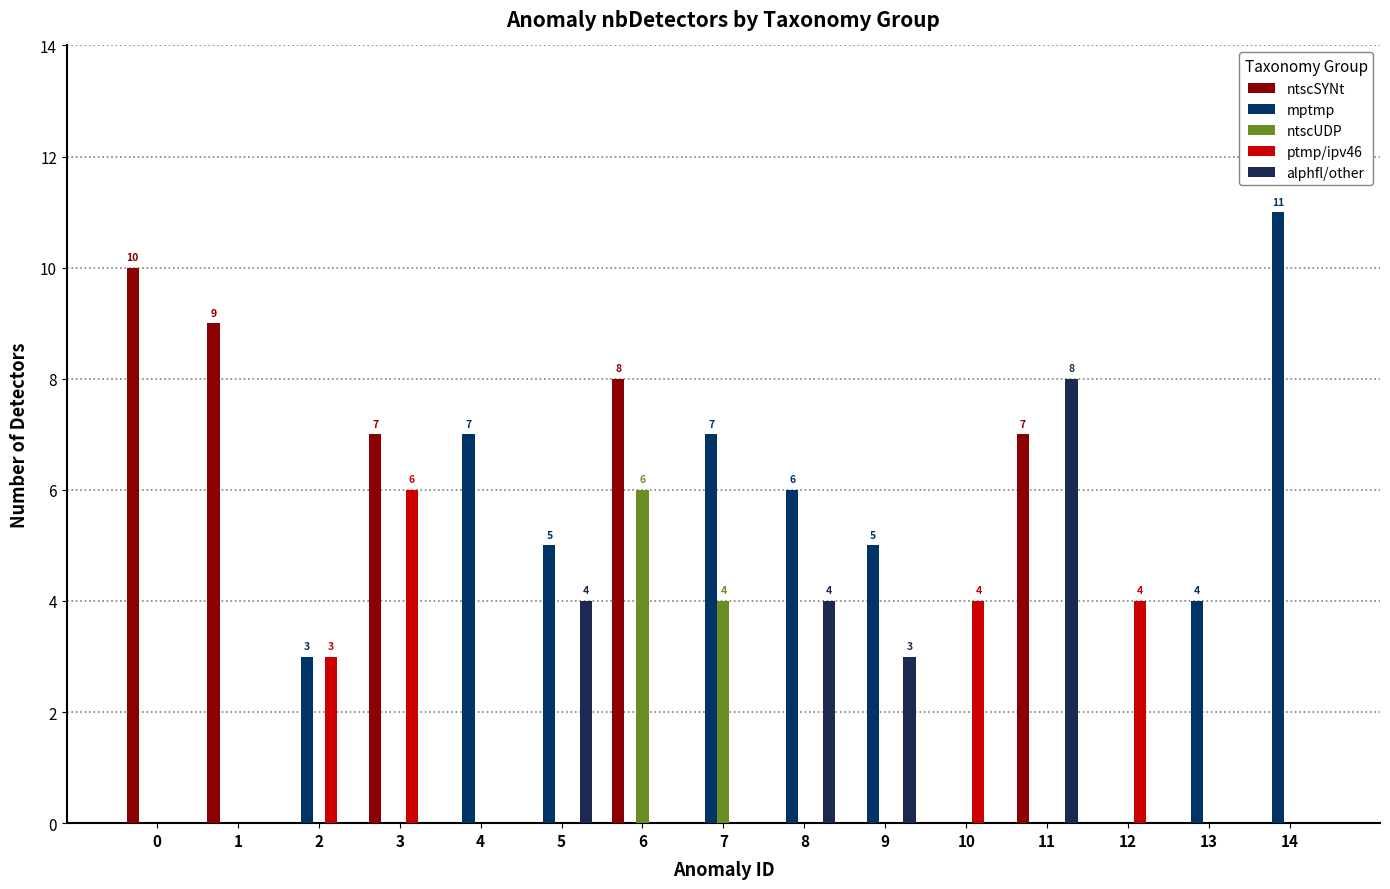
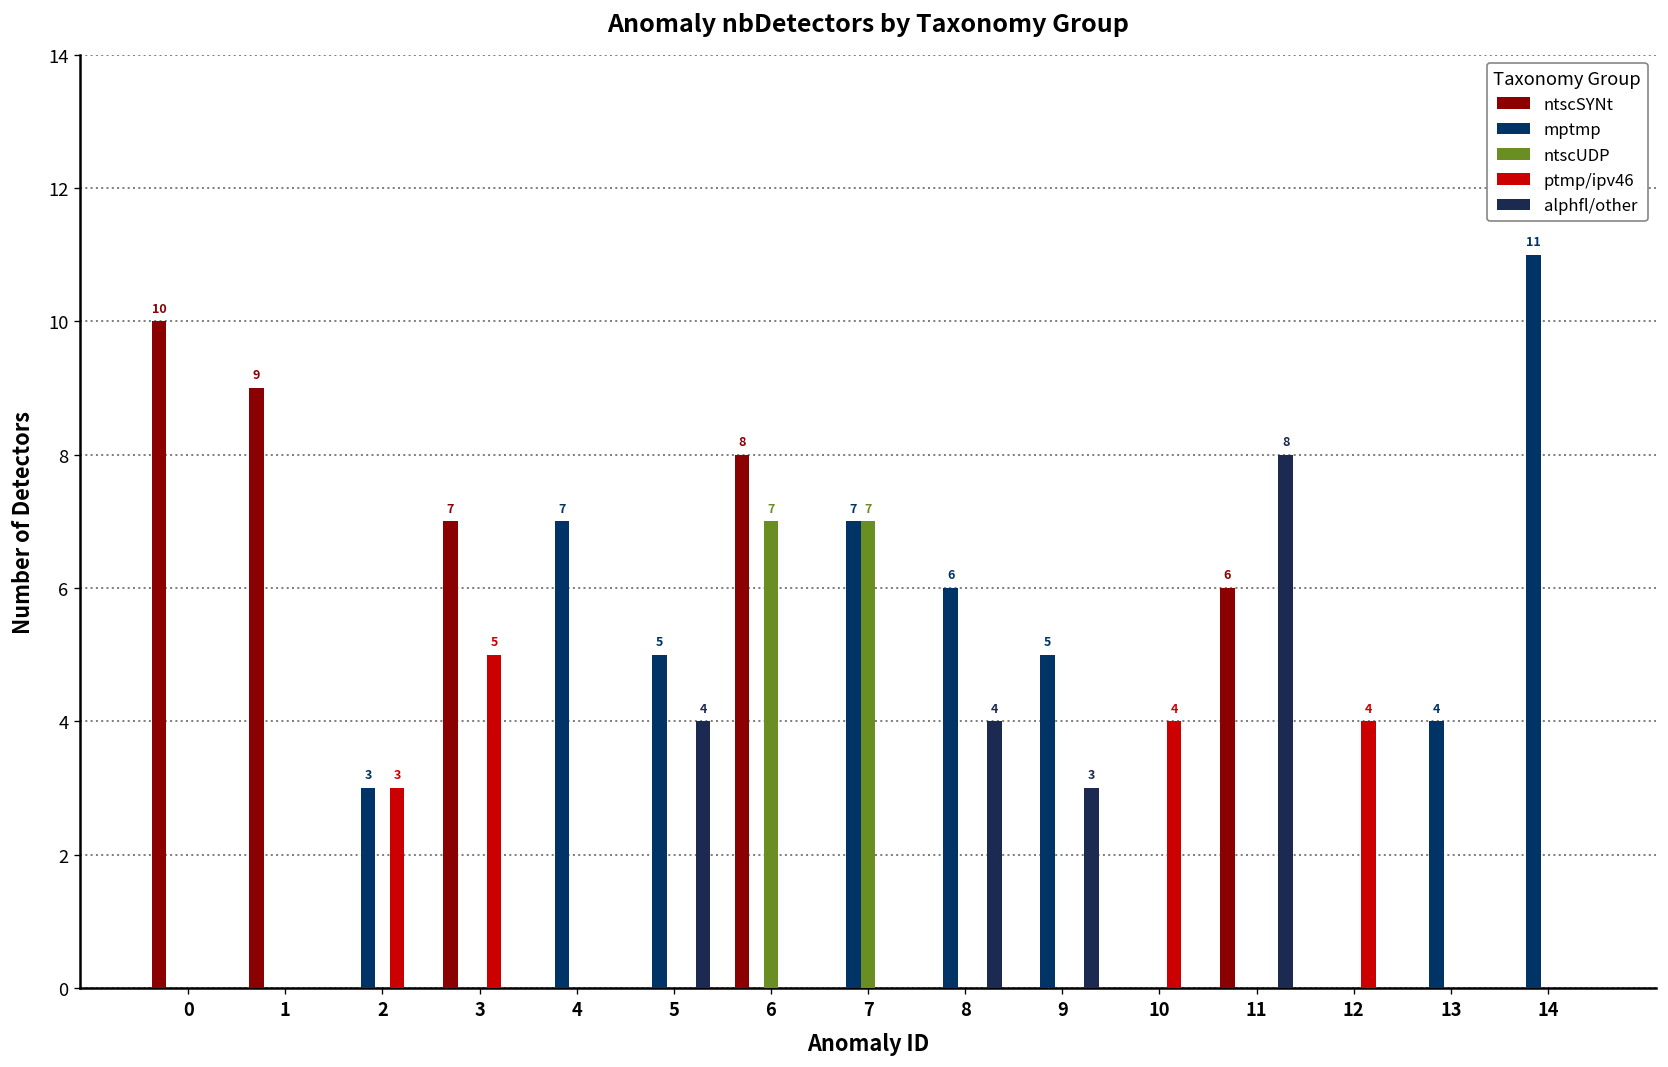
  {
    "ntscSYNt": {
      "0": 10,
      "1": 9,
      "3": 7,
      "6": 8,
-     "11": 7
+     "11": 6
    },
    "ntscUDP": {
-     "6": 6,
-     "7": 4
+     "6": 7,
+     "7": 7
    },
    "ptmp/ipv46": {
      "2": 3,
-     "3": 6,
+     "3": 5,
      "10": 4,
      "12": 4
    }
  }
